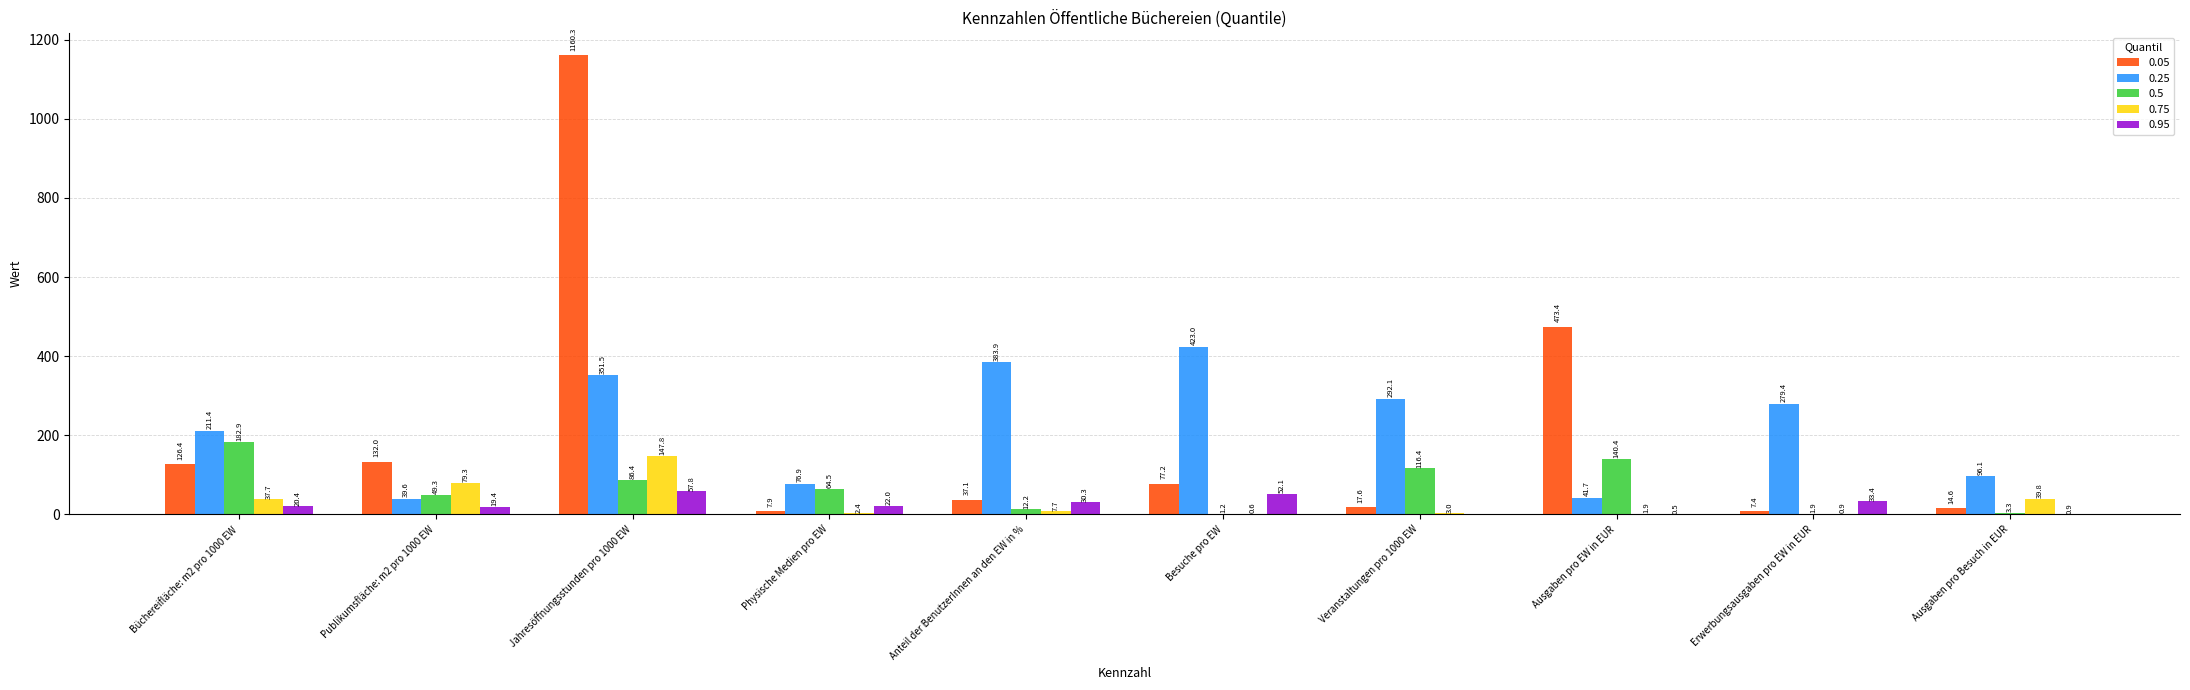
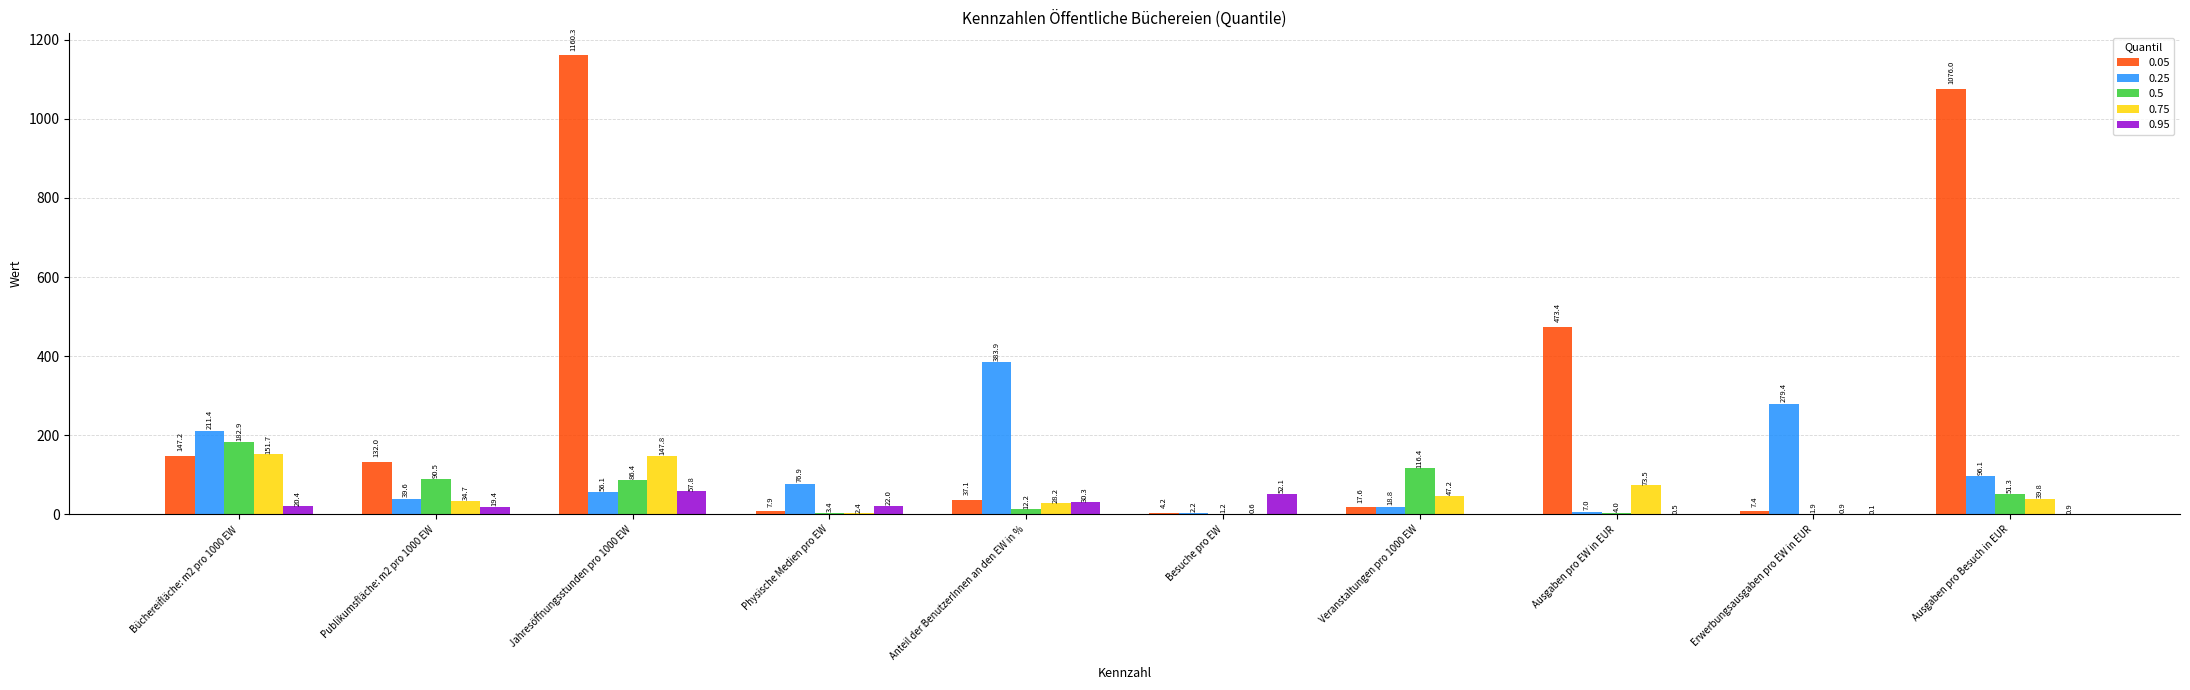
  {
    "0.05": {
-     "Büchereifläche: m2 pro 1000 EW": 126.4,
+     "Büchereifläche: m2 pro 1000 EW": 147.2,
      "Publikumsfläche: m2 pro 1000 EW": 132.0,
      "Jahresöffnungsstunden pro 1000 EW": 1160.3,
      "Physische Medien pro EW": 7.9,
      "Anteil der BenutzerInnen an den EW in %": 37.1,
-     "Besuche pro EW": 77.2,
+     "Besuche pro EW": 4.2,
      "Veranstaltungen pro 1000 EW": 17.6,
      "Ausgaben pro EW in EUR": 473.4,
      "Erwerbungsausgaben pro EW in EUR": 7.4,
-     "Ausgaben pro Besuch in EUR": 14.6
+     "Ausgaben pro Besuch in EUR": 1076.0
    },
    "0.25": {
      "Büchereifläche: m2 pro 1000 EW": 211.4,
      "Publikumsfläche: m2 pro 1000 EW": 39.6,
-     "Jahresöffnungsstunden pro 1000 EW": 351.5,
+     "Jahresöffnungsstunden pro 1000 EW": 56.1,
      "Physische Medien pro EW": 76.9,
      "Anteil der BenutzerInnen an den EW in %": 383.9,
-     "Besuche pro EW": 423.0,
-     "Veranstaltungen pro 1000 EW": 292.1,
-     "Ausgaben pro EW in EUR": 41.7,
+     "Besuche pro EW": 2.2,
+     "Veranstaltungen pro 1000 EW": 18.8,
+     "Ausgaben pro EW in EUR": 7.0,
      "Erwerbungsausgaben pro EW in EUR": 279.4,
      "Ausgaben pro Besuch in EUR": 96.1
    },
    "0.5": {
      "Büchereifläche: m2 pro 1000 EW": 182.9,
-     "Publikumsfläche: m2 pro 1000 EW": 49.3,
+     "Publikumsfläche: m2 pro 1000 EW": 90.5,
      "Jahresöffnungsstunden pro 1000 EW": 86.4,
-     "Physische Medien pro EW": 64.5,
+     "Physische Medien pro EW": 3.4,
      "Anteil der BenutzerInnen an den EW in %": 12.2,
      "Besuche pro EW": 1.2,
      "Veranstaltungen pro 1000 EW": 116.4,
-     "Ausgaben pro EW in EUR": 140.4,
+     "Ausgaben pro EW in EUR": 4.0,
      "Erwerbungsausgaben pro EW in EUR": 1.9,
-     "Ausgaben pro Besuch in EUR": 3.3
+     "Ausgaben pro Besuch in EUR": 51.3
    },
    "0.75": {
-     "Büchereifläche: m2 pro 1000 EW": 37.7,
-     "Publikumsfläche: m2 pro 1000 EW": 79.3,
+     "Büchereifläche: m2 pro 1000 EW": 151.7,
+     "Publikumsfläche: m2 pro 1000 EW": 34.7,
      "Jahresöffnungsstunden pro 1000 EW": 147.8,
      "Physische Medien pro EW": 2.4,
-     "Anteil der BenutzerInnen an den EW in %": 7.7,
+     "Anteil der BenutzerInnen an den EW in %": 28.2,
      "Besuche pro EW": 0.6,
-     "Veranstaltungen pro 1000 EW": 3.0,
-     "Ausgaben pro EW in EUR": 1.9,
+     "Veranstaltungen pro 1000 EW": 47.2,
+     "Ausgaben pro EW in EUR": 73.5,
      "Erwerbungsausgaben pro EW in EUR": 0.9,
      "Ausgaben pro Besuch in EUR": 39.8
    },
    "0.95": {
      "Büchereifläche: m2 pro 1000 EW": 20.4,
      "Publikumsfläche: m2 pro 1000 EW": 19.4,
      "Jahresöffnungsstunden pro 1000 EW": 57.8,
      "Physische Medien pro EW": 22.0,
      "Anteil der BenutzerInnen an den EW in %": 30.3,
      "Besuche pro EW": 52.1,
      "Ausgaben pro EW in EUR": 0.5,
-     "Erwerbungsausgaben pro EW in EUR": 33.4,
+     "Erwerbungsausgaben pro EW in EUR": 0.1,
      "Ausgaben pro Besuch in EUR": 0.9
    }
  }
